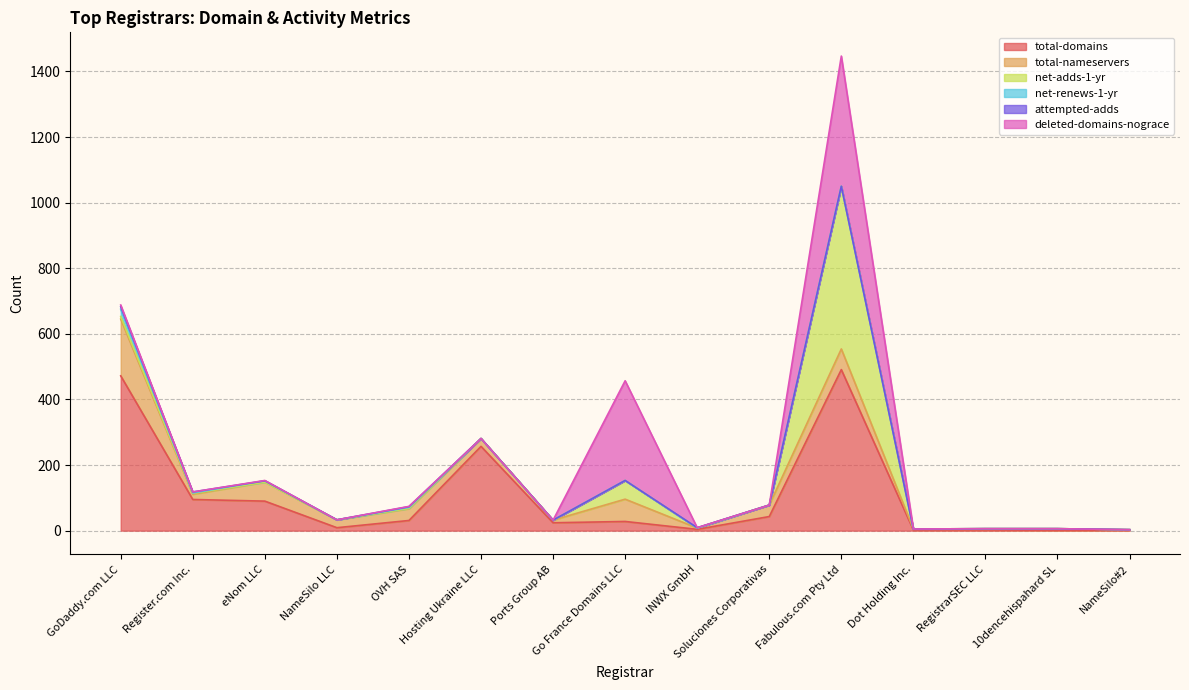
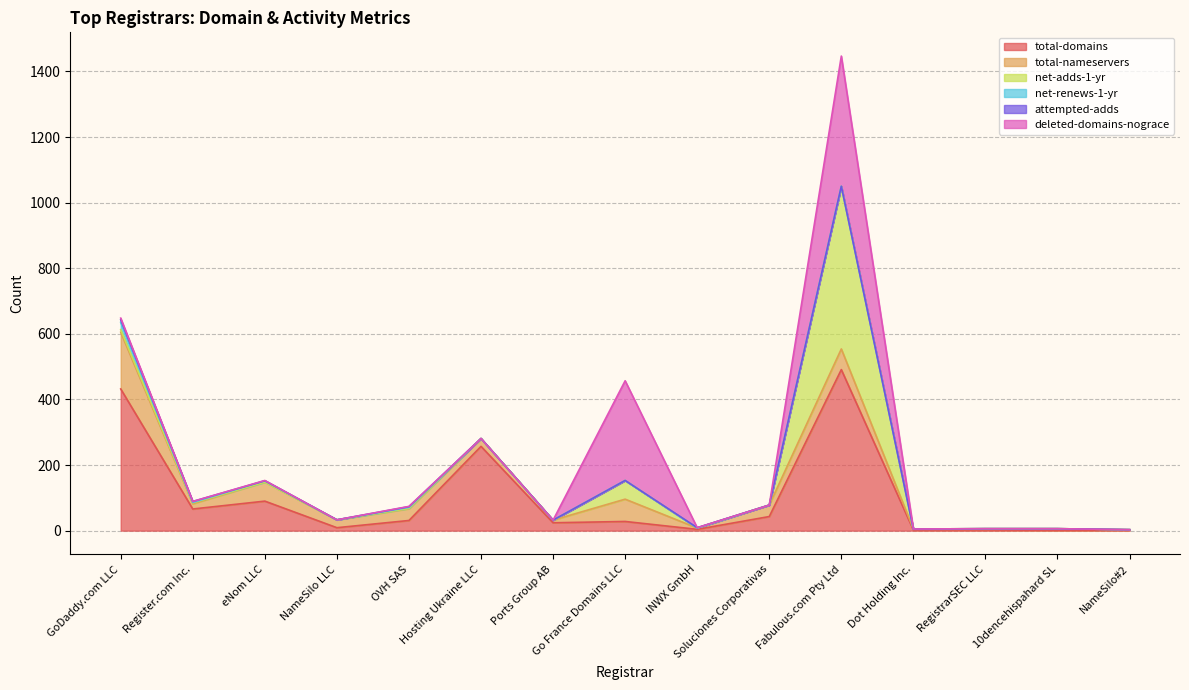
  {
    "total-domains": {
-     "GoDaddy.com LLC": 470,
-     "Register.com Inc.": 100,
+     "GoDaddy.com LLC": 430,
+     "Register.com Inc.": 70,
      "eNom LLC": 90,
      "NameSilo LLC": 10,
      "OVH SAS": 30,
      "Hosting Ukraine LLC": 260,
      "Ports Group AB": 20,
      "Go France Domains LLC": 30,
      "Soluciones Corporativas": 40,
      "Fabulous.com Pty Ltd": 490
    },
    "total-nameservers": {
      "GoDaddy.com LLC": 170,
      "Go France Domains LLC": 70,
      "Fabulous.com Pty Ltd": 60
    },
    "net-adds-1-yr": {
      "GoDaddy.com LLC": 10
    },
    "net-renews-1-yr": {
      "GoDaddy.com LLC": 20
    },
    "deleted-domains-nograce": {
      "Go France Domains LLC": 300,
      "Fabulous.com Pty Ltd": 400
    }
  }
